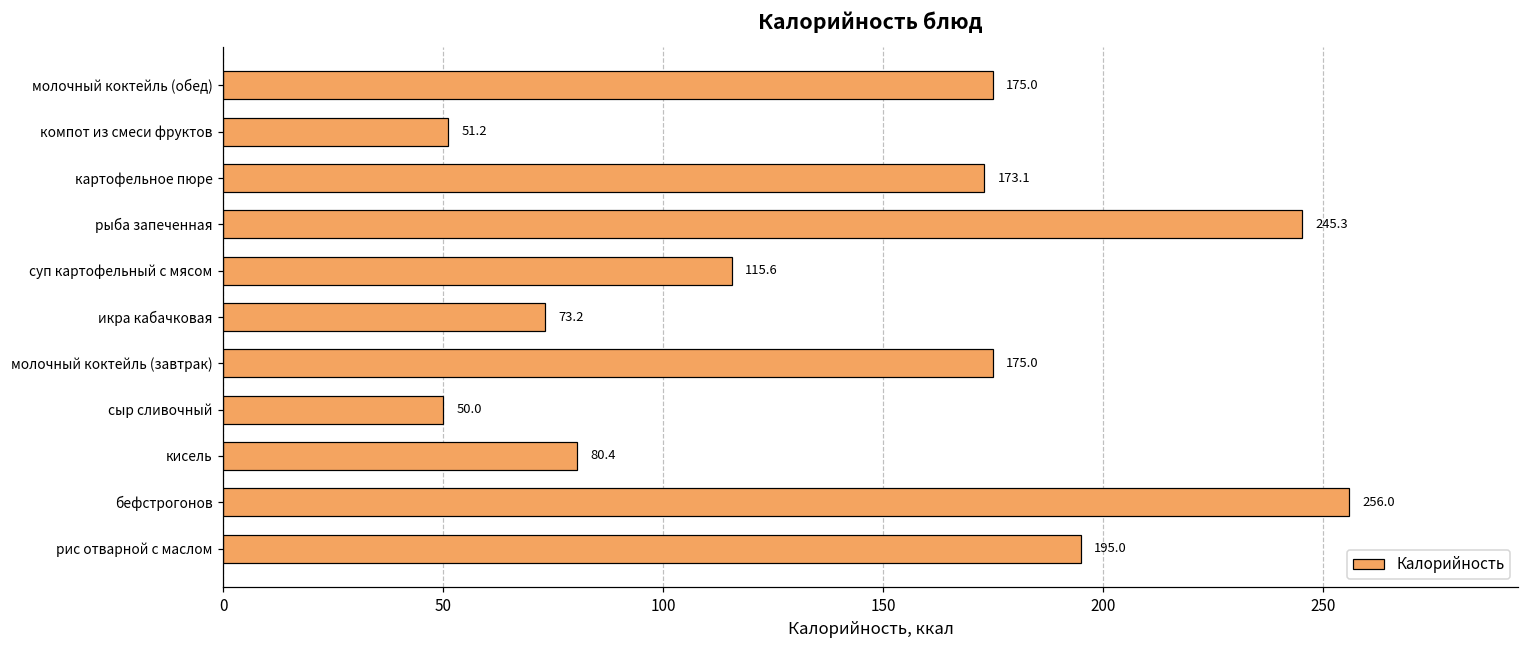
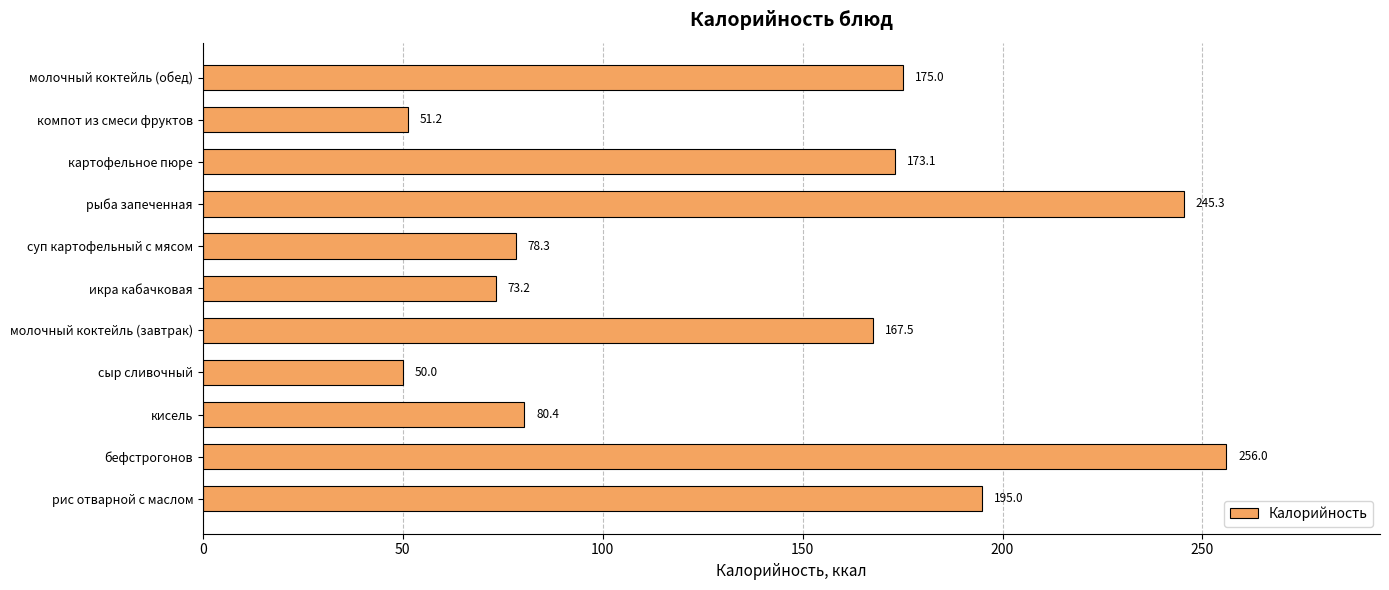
  {
    "молочный коктейль (обед)": 175.0,
    "компот из смеси фруктов": 51.2,
    "картофельное пюре": 173.1,
    "рыба запеченная": 245.3,
-   "суп картофельный с мясом": 115.6,
+   "суп картофельный с мясом": 78.3,
    "икра кабачковая": 73.2,
-   "молочный коктейль (завтрак)": 175.0,
+   "молочный коктейль (завтрак)": 167.5,
    "сыр сливочный": 50.0,
    "кисель": 80.4,
    "бефстрогонов": 256.0,
    "рис отварной с маслом": 195.0
  }
